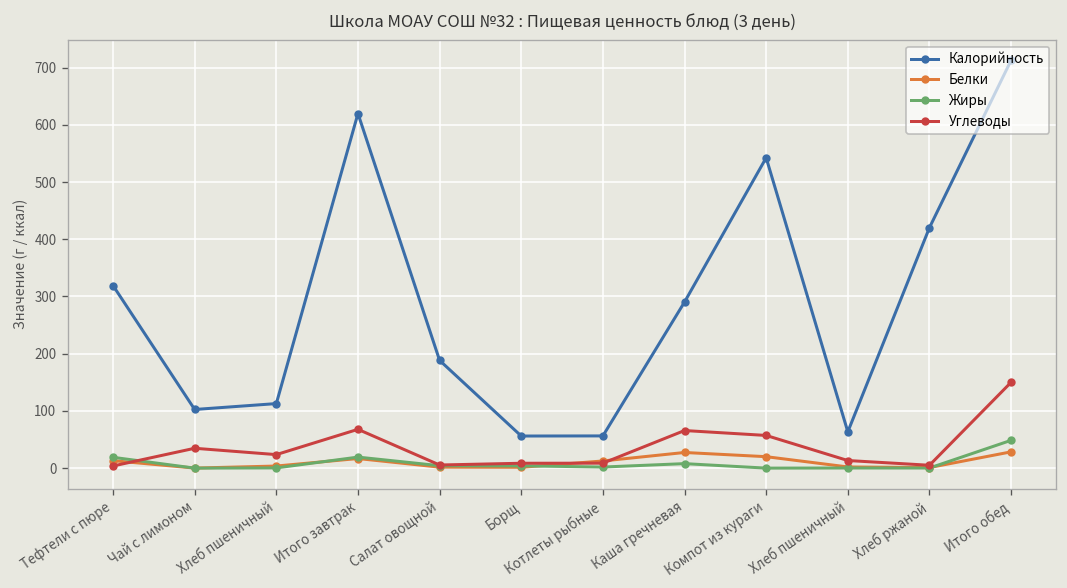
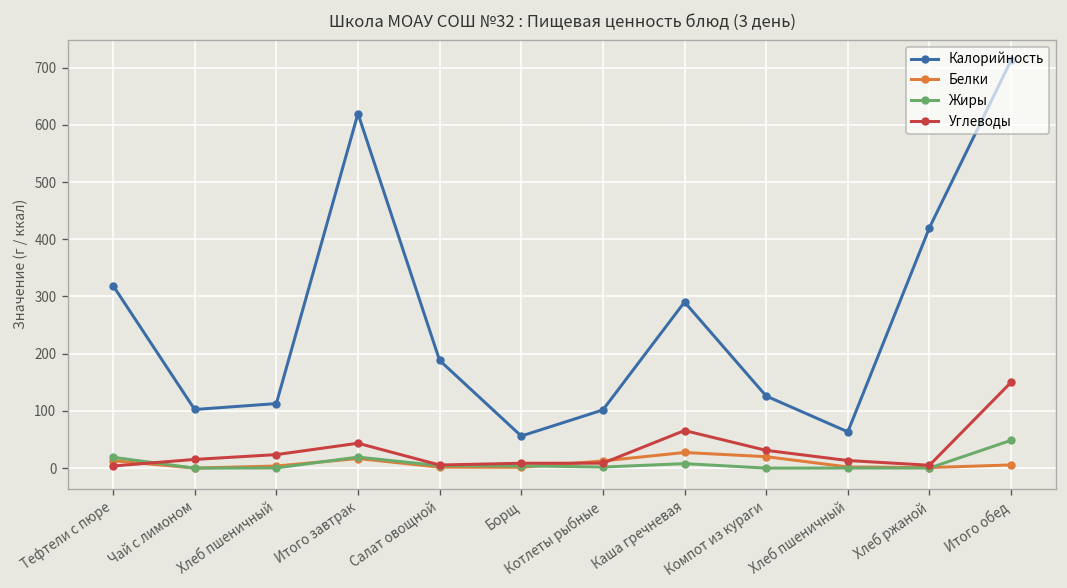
  {
    "Калорийность": {
      "Тефтели с пюре": 320,
      "Чай с лимоном": 100,
      "Итого завтрак": 620,
      "Салат овощной": 190,
      "Борщ": 60,
-     "Котлеты рыбные": 60,
+     "Котлеты рыбные": 100,
      "Каша гречневая": 290,
-     "Компот из кураги": 540,
+     "Компот из кураги": 130,
      "Хлеб ржаной": 420
    },
    "Белки": {
      "Тефтели с пюре": 10,
      "Каша гречневая": 30,
      "Компот из кураги": 20,
-     "Итого обед": 30
+     "Итого обед": 10
    },
    "Жиры": {
      "Тефтели с пюре": 20,
      "Котлеты рыбные": 0,
      "Каша гречневая": 10,
      "Компот из кураги": 0,
      "Итого обед": 50
    },
    "Углеводы": {
      "Тефтели с пюре": 0,
-     "Чай с лимоном": 30,
-     "Итого завтрак": 70,
+     "Чай с лимоном": 20,
+     "Итого завтрак": 40,
      "Каша гречневая": 70,
-     "Компот из кураги": 60,
+     "Компот из кураги": 30,
      "Итого обед": 150
    }
  }
